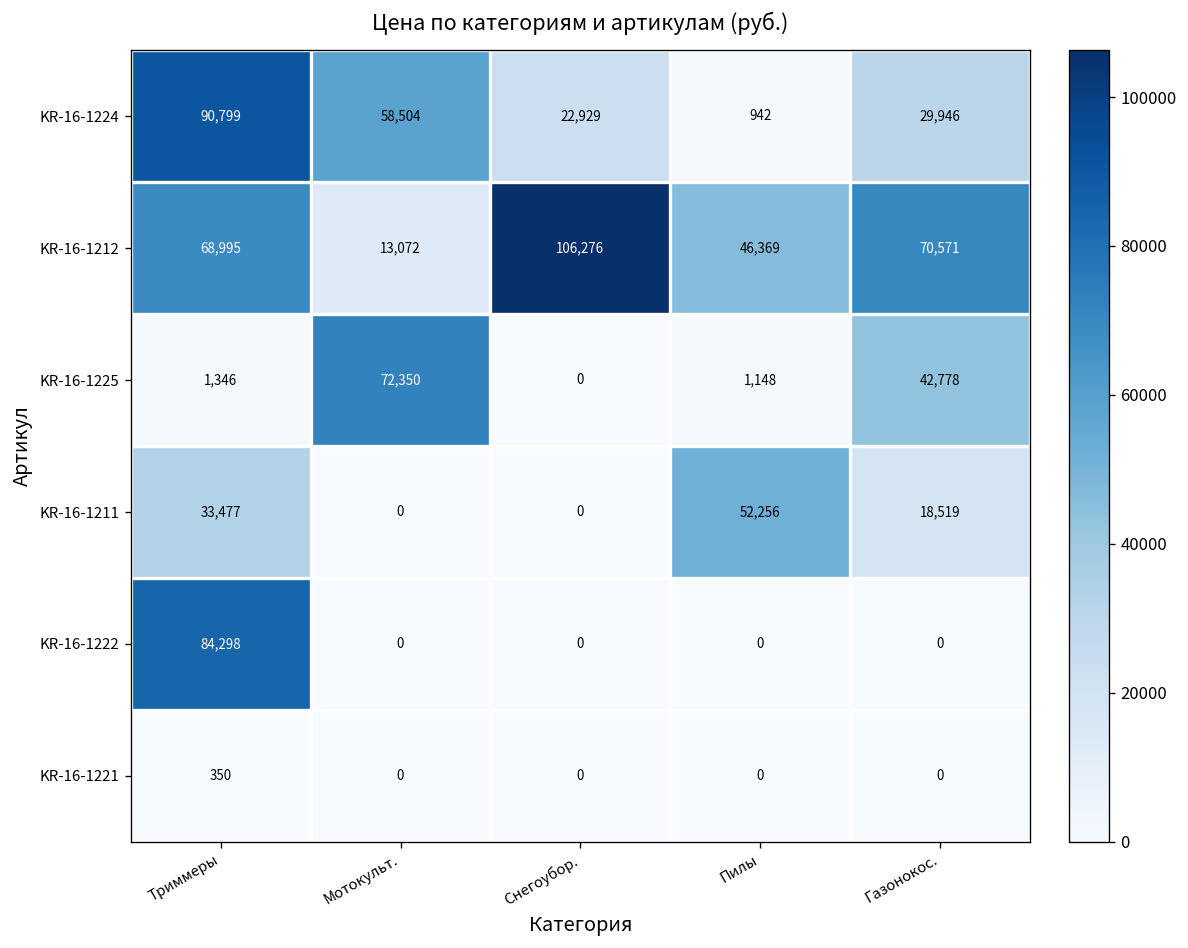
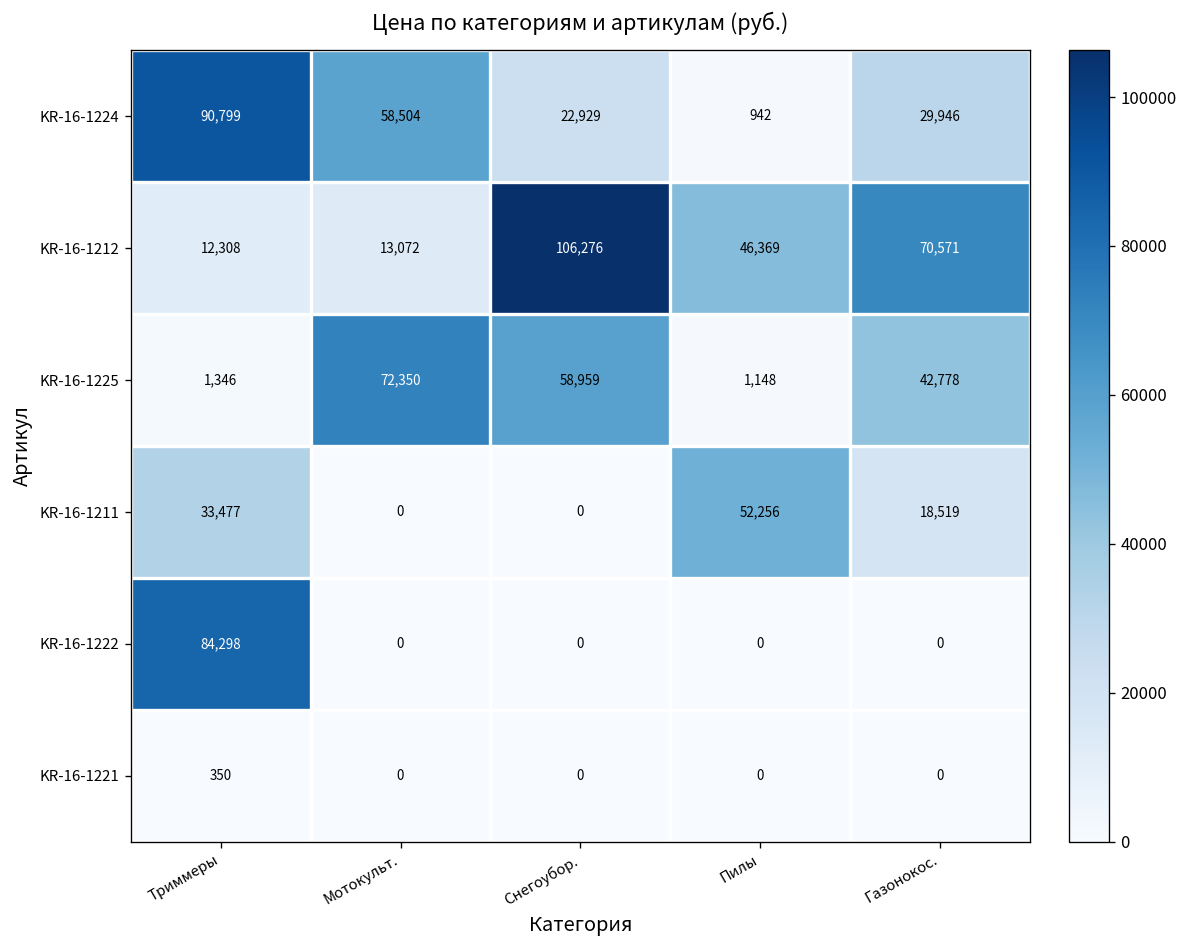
  {
    "KR-16-1224": {
      "Триммеры": "90,799",
      "Мотокульт.": "58,504",
      "Снегоубор.": "22,929",
      "Пилы": "942",
      "Газонокос.": "29,946"
    },
    "KR-16-1212": {
-     "Триммеры": "68,995",
+     "Триммеры": "12,308",
      "Мотокульт.": "13,072",
      "Снегоубор.": "106,276",
      "Пилы": "46,369",
      "Газонокос.": "70,571"
    },
    "KR-16-1225": {
      "Триммеры": "1,346",
      "Мотокульт.": "72,350",
-     "Снегоубор.": "0",
+     "Снегоубор.": "58,959",
      "Пилы": "1,148",
      "Газонокос.": "42,778"
    },
    "KR-16-1211": {
      "Триммеры": "33,477",
      "Мотокульт.": "0",
      "Снегоубор.": "0",
      "Пилы": "52,256",
      "Газонокос.": "18,519"
    },
    "KR-16-1222": {
      "Триммеры": "84,298",
      "Мотокульт.": "0",
      "Снегоубор.": "0",
      "Пилы": "0",
      "Газонокос.": "0"
    },
    "KR-16-1221": {
      "Триммеры": "350",
      "Мотокульт.": "0",
      "Снегоубор.": "0",
      "Пилы": "0",
      "Газонокос.": "0"
    }
  }
